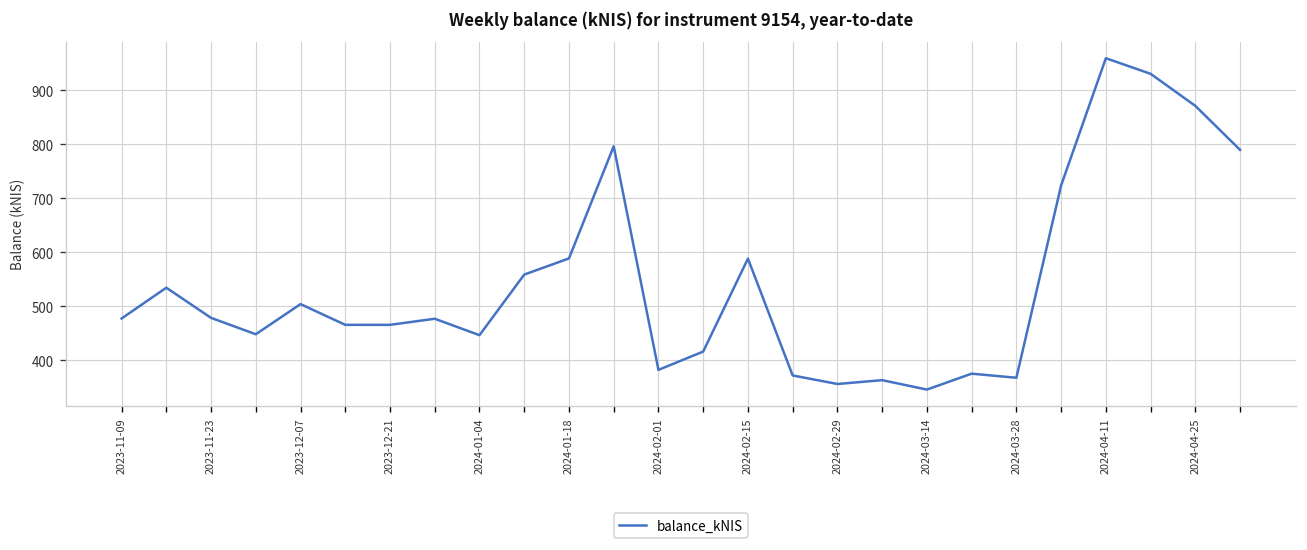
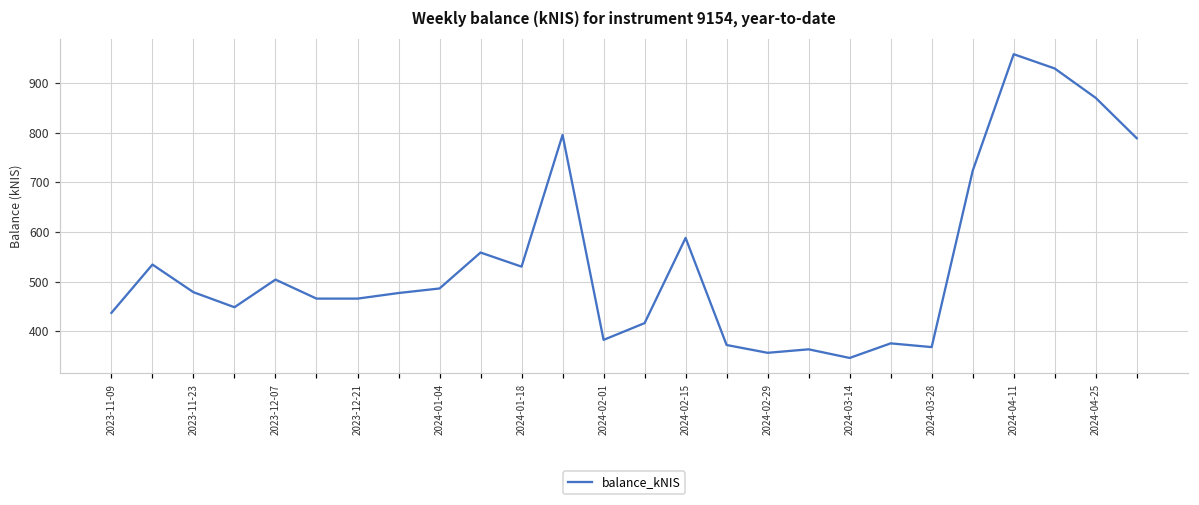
  {
-   "2023-11-09": 480,
+   "2023-11-09": 440,
    "2023-11-23": 480,
    "2023-12-07": 500,
    "2023-12-21": 470,
-   "2024-01-04": 450,
-   "2024-01-18": 590,
+   "2024-01-04": 490,
+   "2024-01-18": 530,
    "2024-02-01": 380,
    "2024-02-15": 590,
    "2024-02-29": 360,
    "2024-03-14": 350,
    "2024-03-28": 370,
    "2024-04-11": 960,
    "2024-04-25": 870
  }
